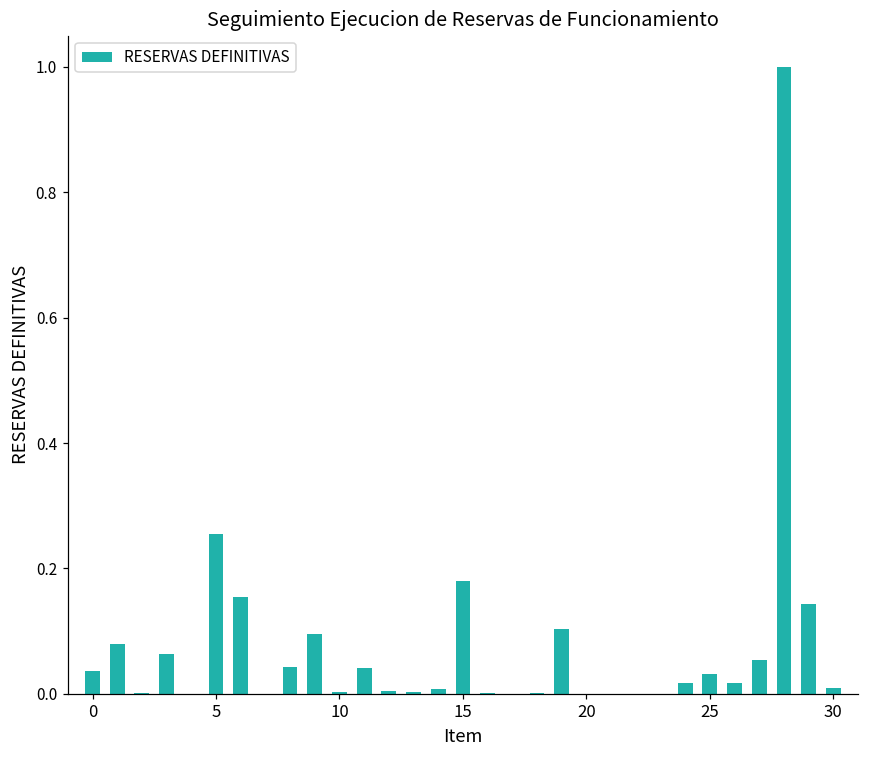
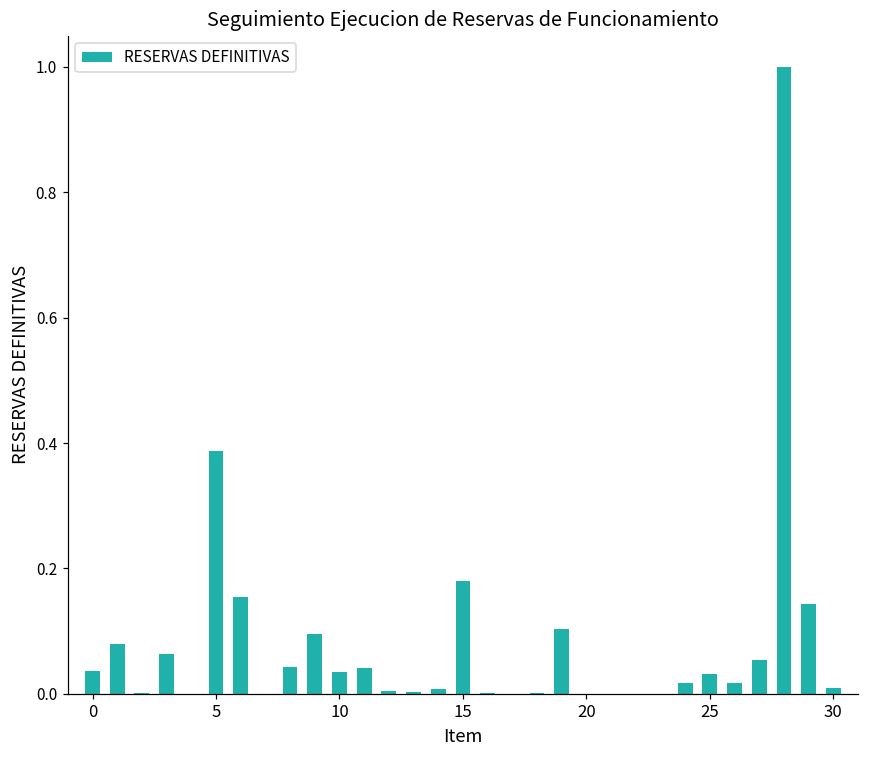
  {
    "0": 0.04,
-   "5": 0.26,
-   "10": 0.00,
+   "5": 0.39,
+   "10": 0.03,
    "15": 0.18,
    "25": 0.03,
    "30": 0.01
  }
